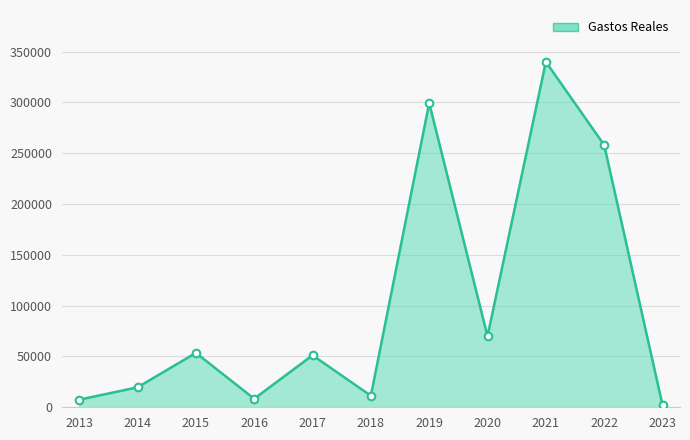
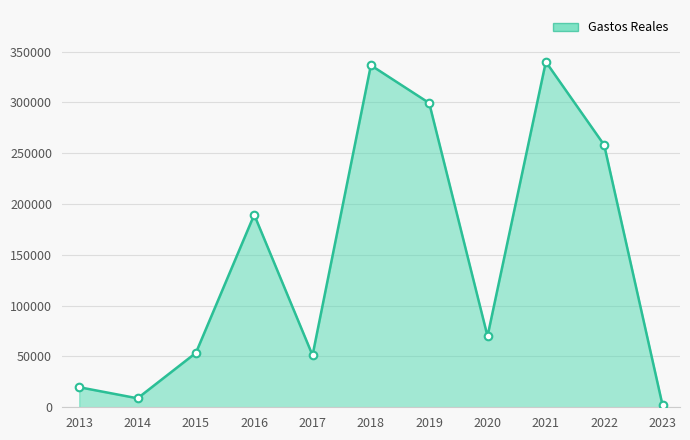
  {
-   "2013": 7000,
-   "2014": 20000,
+   "2013": 20000,
+   "2014": 9000,
    "2015": 54000,
-   "2016": 8000,
+   "2016": 189000,
    "2017": 51000,
-   "2018": 11000,
+   "2018": 337000,
    "2019": 299000,
    "2020": 70000,
    "2021": 340000,
    "2022": 258000,
    "2023": 2000
  }
